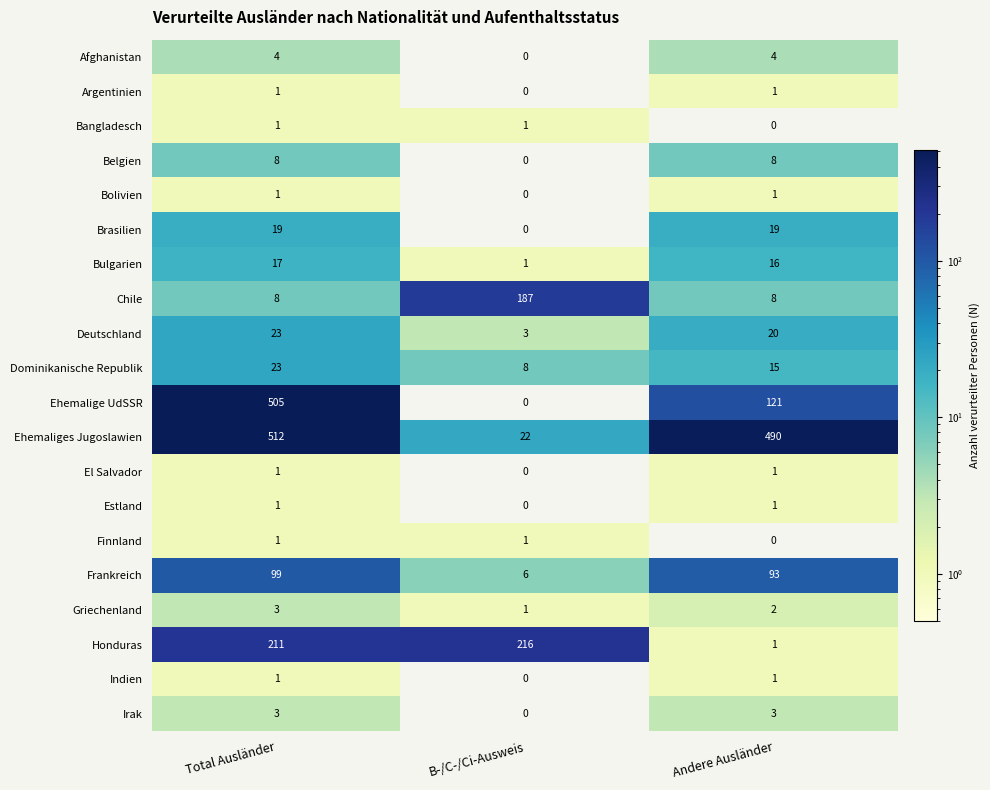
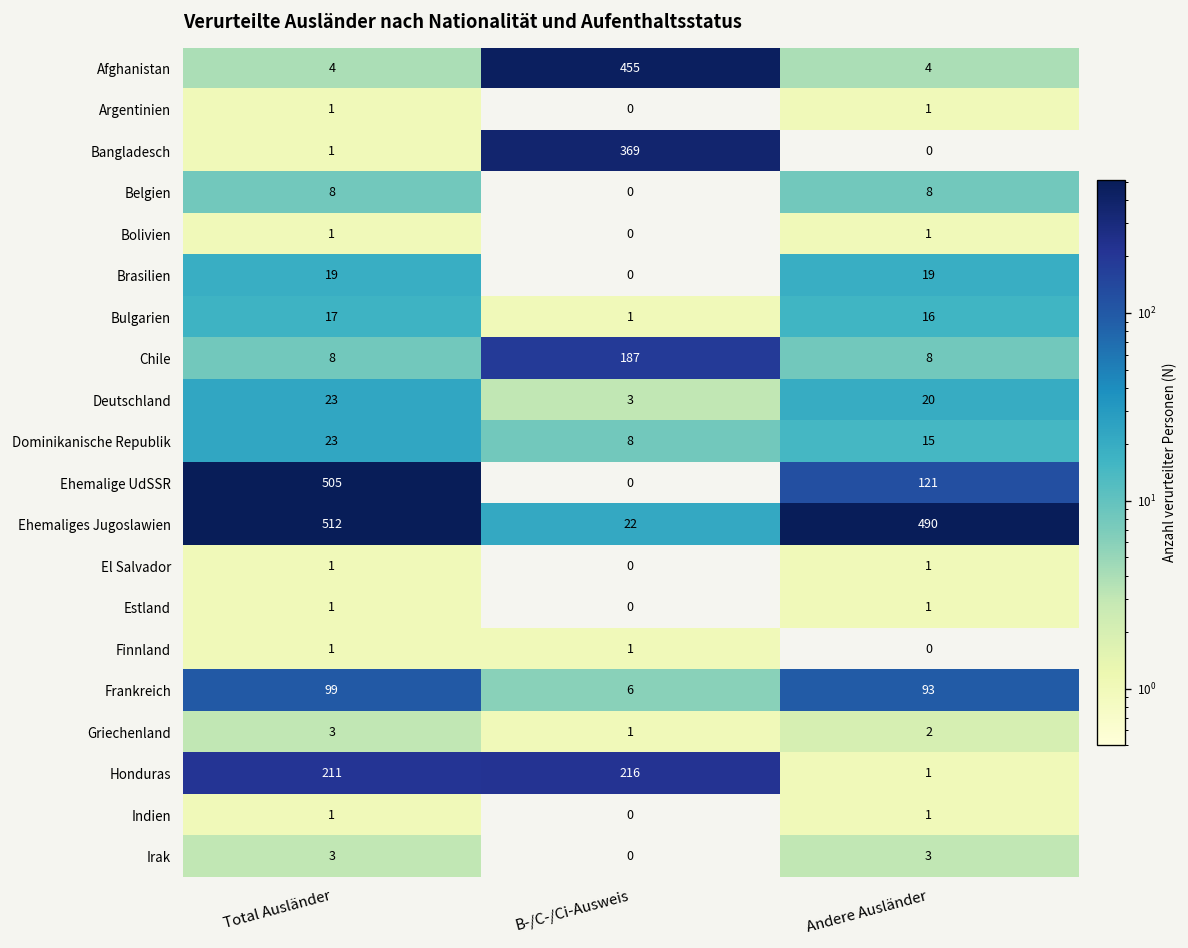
  {
    "Afghanistan": {
      "Total Ausländer": 4,
-     "B-/C-/Ci-Ausweis": 0,
+     "B-/C-/Ci-Ausweis": 455,
      "Andere Ausländer": 4
    },
    "Argentinien": {
      "Total Ausländer": 1,
      "B-/C-/Ci-Ausweis": 0,
      "Andere Ausländer": 1
    },
    "Bangladesch": {
      "Total Ausländer": 1,
-     "B-/C-/Ci-Ausweis": 1,
+     "B-/C-/Ci-Ausweis": 369,
      "Andere Ausländer": 0
    },
    "Belgien": {
      "Total Ausländer": 8,
      "B-/C-/Ci-Ausweis": 0,
      "Andere Ausländer": 8
    },
    "Bolivien": {
      "Total Ausländer": 1,
      "B-/C-/Ci-Ausweis": 0,
      "Andere Ausländer": 1
    },
    "Brasilien": {
      "Total Ausländer": 19,
      "B-/C-/Ci-Ausweis": 0,
      "Andere Ausländer": 19
    },
    "Bulgarien": {
      "Total Ausländer": 17,
      "B-/C-/Ci-Ausweis": 1,
      "Andere Ausländer": 16
    },
    "Chile": {
      "Total Ausländer": 8,
      "B-/C-/Ci-Ausweis": 187,
      "Andere Ausländer": 8
    },
    "Deutschland": {
      "Total Ausländer": 23,
      "B-/C-/Ci-Ausweis": 3,
      "Andere Ausländer": 20
    },
    "Dominikanische Republik": {
      "Total Ausländer": 23,
      "B-/C-/Ci-Ausweis": 8,
      "Andere Ausländer": 15
    },
    "Ehemalige UdSSR": {
      "Total Ausländer": 505,
      "B-/C-/Ci-Ausweis": 0,
      "Andere Ausländer": 121
    },
    "Ehemaliges Jugoslawien": {
      "Total Ausländer": 512,
      "B-/C-/Ci-Ausweis": 22,
      "Andere Ausländer": 490
    },
    "El Salvador": {
      "Total Ausländer": 1,
      "B-/C-/Ci-Ausweis": 0,
      "Andere Ausländer": 1
    },
    "Estland": {
      "Total Ausländer": 1,
      "B-/C-/Ci-Ausweis": 0,
      "Andere Ausländer": 1
    },
    "Finnland": {
      "Total Ausländer": 1,
      "B-/C-/Ci-Ausweis": 1,
      "Andere Ausländer": 0
    },
    "Frankreich": {
      "Total Ausländer": 99,
      "B-/C-/Ci-Ausweis": 6,
      "Andere Ausländer": 93
    },
    "Griechenland": {
      "Total Ausländer": 3,
      "B-/C-/Ci-Ausweis": 1,
      "Andere Ausländer": 2
    },
    "Honduras": {
      "Total Ausländer": 211,
      "B-/C-/Ci-Ausweis": 216,
      "Andere Ausländer": 1
    },
    "Indien": {
      "Total Ausländer": 1,
      "B-/C-/Ci-Ausweis": 0,
      "Andere Ausländer": 1
    },
    "Irak": {
      "Total Ausländer": 3,
      "B-/C-/Ci-Ausweis": 0,
      "Andere Ausländer": 3
    }
  }
